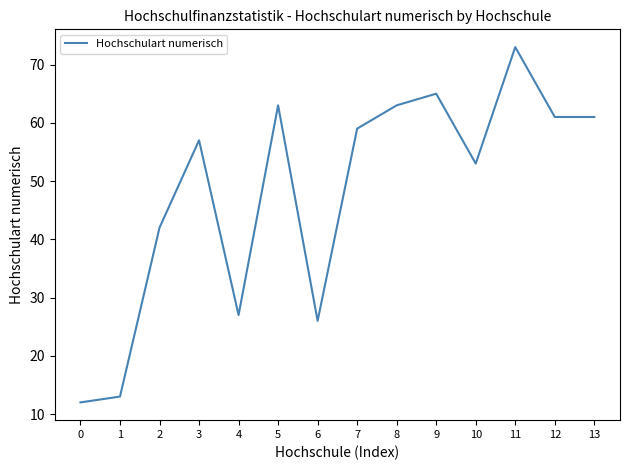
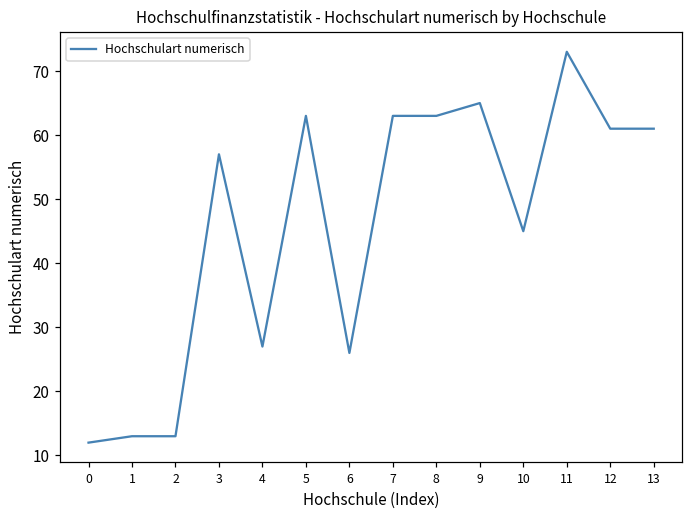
  {
    "0": 12,
    "1": 13,
-   "2": 42,
+   "2": 13,
    "3": 57,
    "4": 27,
    "5": 63,
    "6": 26,
-   "7": 59,
+   "7": 63,
    "8": 63,
    "9": 65,
-   "10": 53,
+   "10": 45,
    "11": 73,
    "12": 61,
    "13": 61
  }
